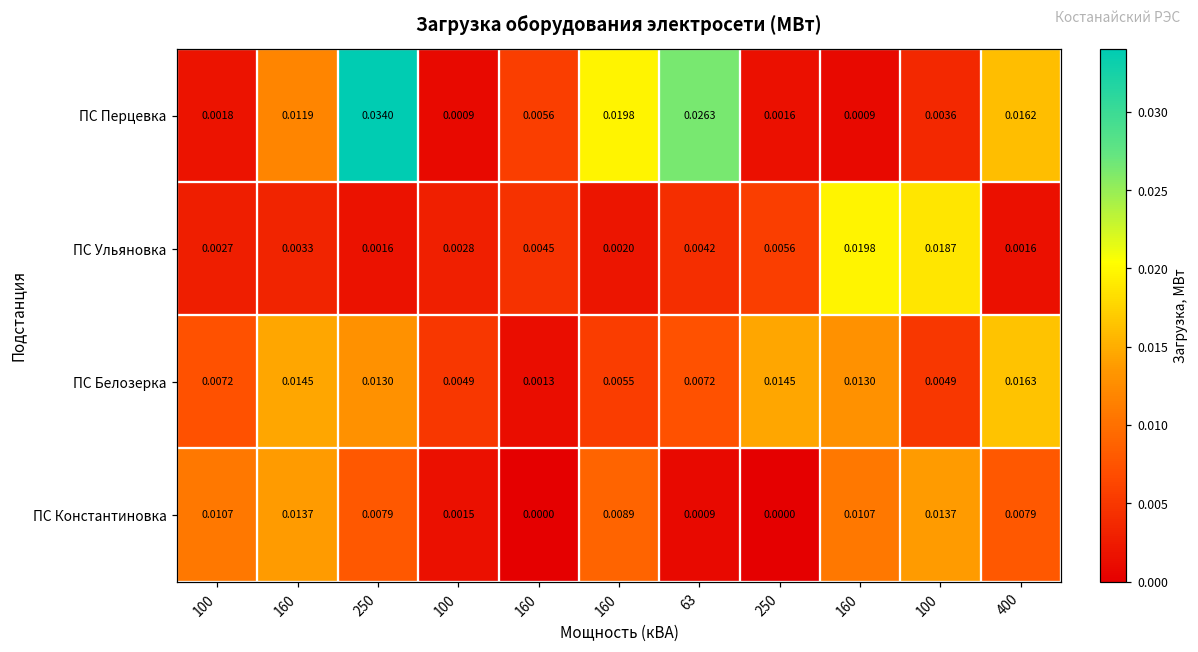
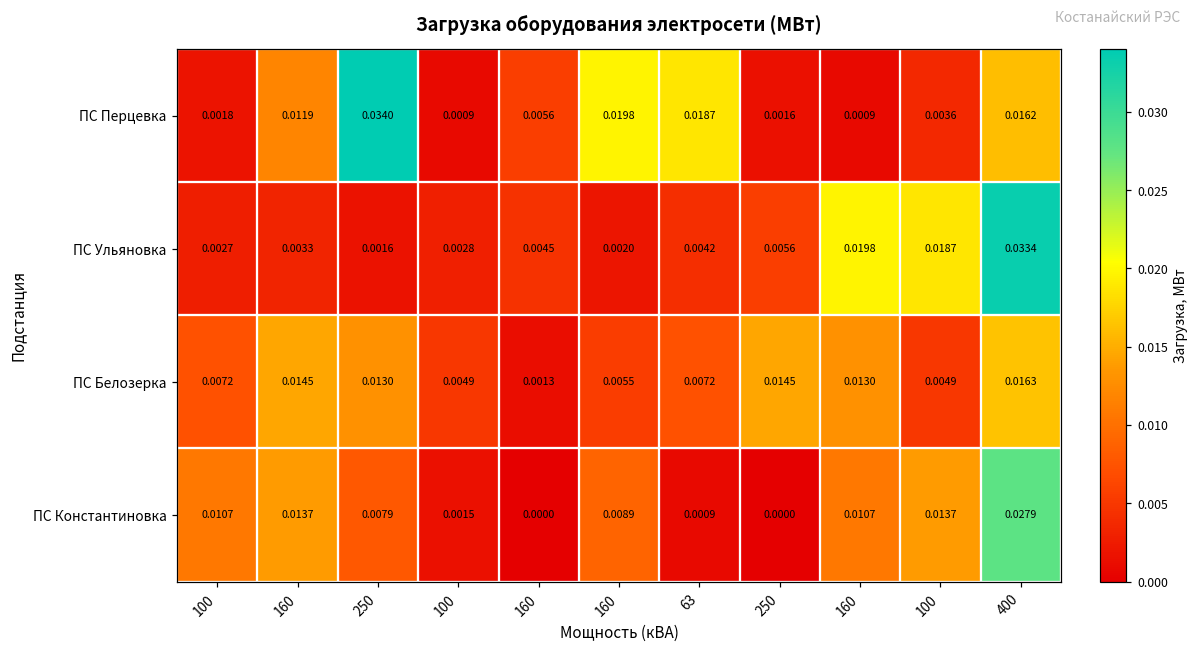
  {
    "ПС Перцевка": {
-     "63": 0.0263,
+     "63": 0.0187,
      "400": 0.0162
    },
    "ПС Ульяновка": {
      "63": 0.0042,
-     "400": 0.0016
+     "400": 0.0334
    },
    "ПС Белозерка": {
      "63": 0.0072,
      "400": 0.0163
    },
    "ПС Константиновка": {
      "63": 0.0009,
-     "400": 0.0079
+     "400": 0.0279
    }
  }
